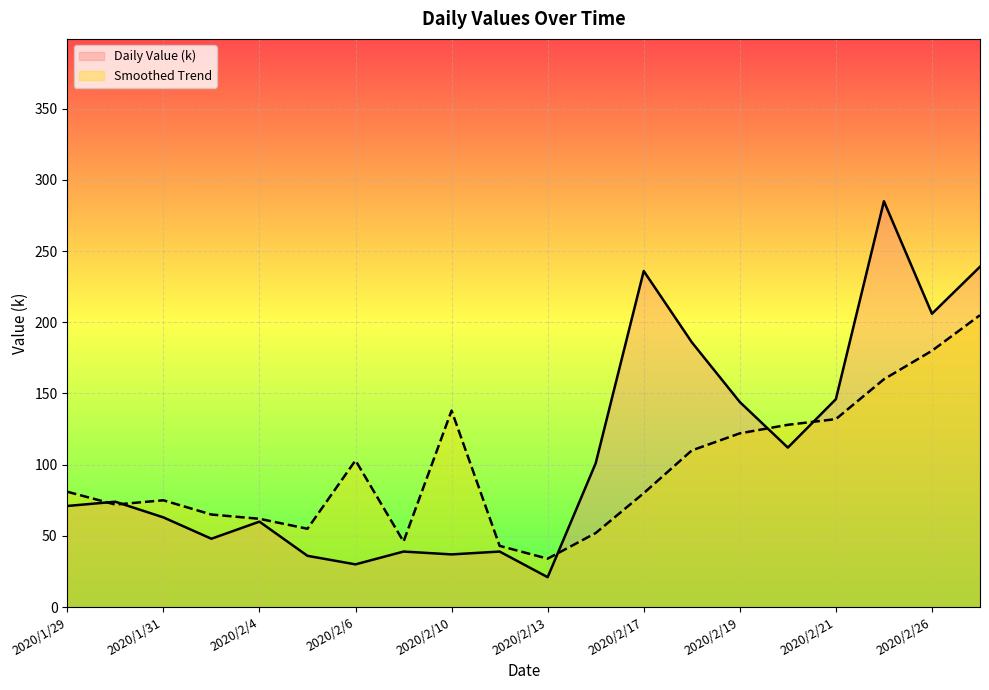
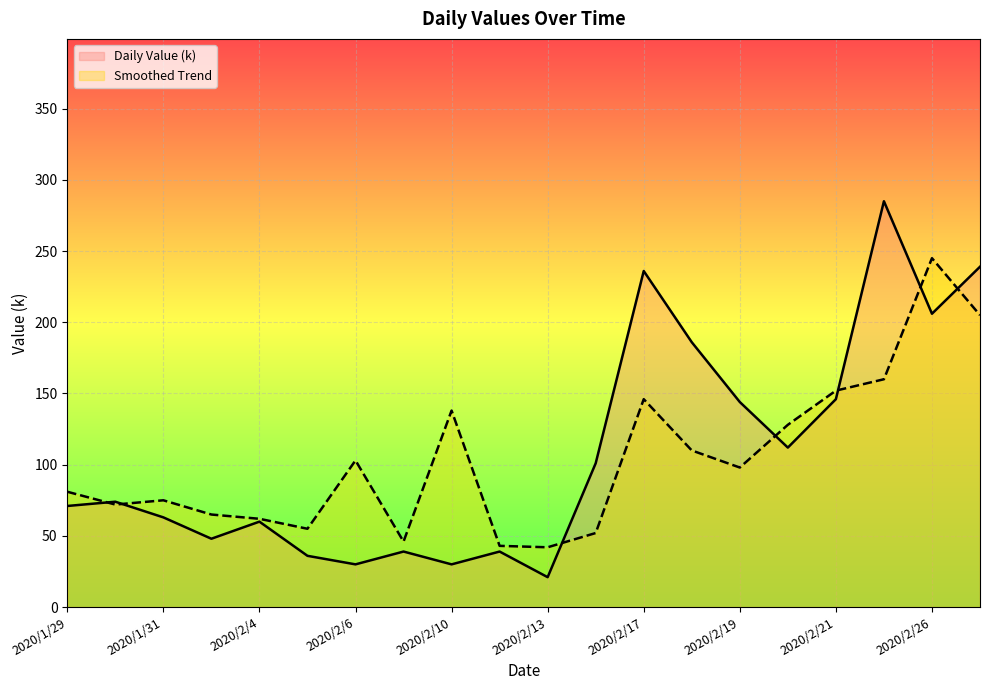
  {
    "Daily Value (k)": {
      "2020/1/29": 71,
      "2020/1/31": 63,
      "2020/2/4": 60,
      "2020/2/6": 30,
-     "2020/2/10": 37,
+     "2020/2/10": 30,
      "2020/2/13": 21,
      "2020/2/17": 236,
      "2020/2/19": 144,
      "2020/2/21": 146,
      "2020/2/26": 206
    },
    "Smoothed Trend": {
      "2020/1/29": 81,
      "2020/1/31": 75,
      "2020/2/4": 62,
      "2020/2/6": 103,
      "2020/2/10": 138,
-     "2020/2/13": 34,
-     "2020/2/17": 80,
-     "2020/2/19": 122,
-     "2020/2/21": 132,
-     "2020/2/26": 180
+     "2020/2/13": 42,
+     "2020/2/17": 146,
+     "2020/2/19": 98,
+     "2020/2/21": 152,
+     "2020/2/26": 245
    }
  }
